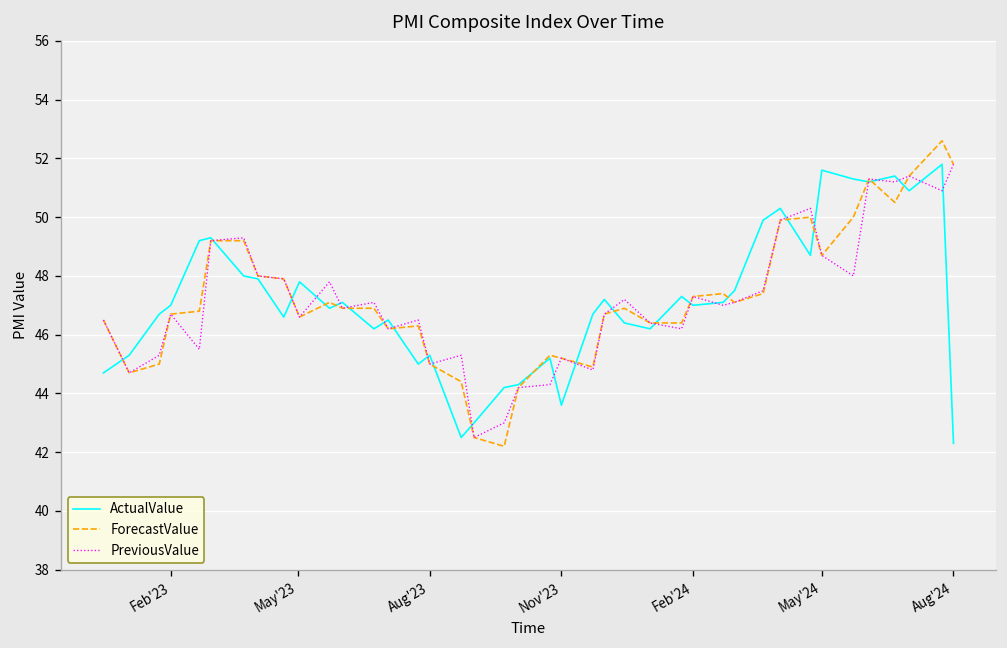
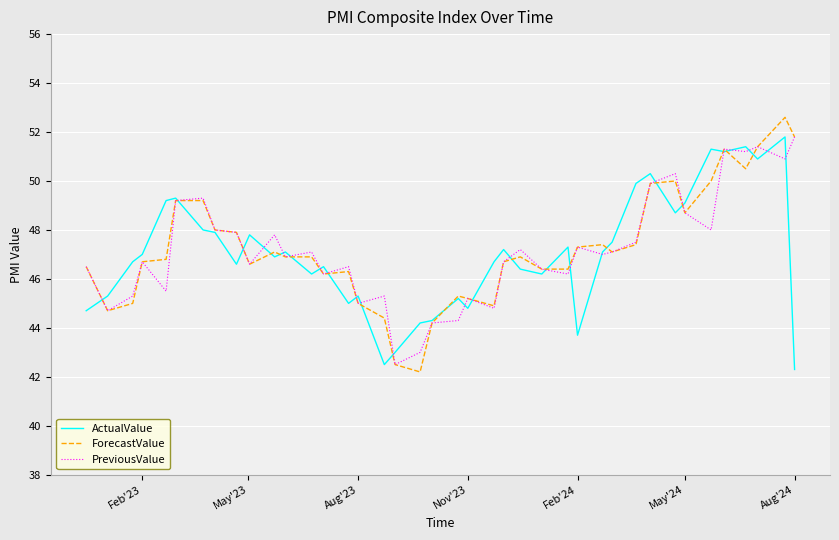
  {
    "ActualValue": {
      "Feb'23": 47.0,
      "Aug'23": 45.3,
-     "Nov'23": 43.6,
-     "Feb'24": 47.0,
-     "May'24": 51.6,
+     "Nov'23": 44.8,
+     "Feb'24": 43.7,
+     "May'24": 49.1,
      "Aug'24": 42.3
    }
  }
